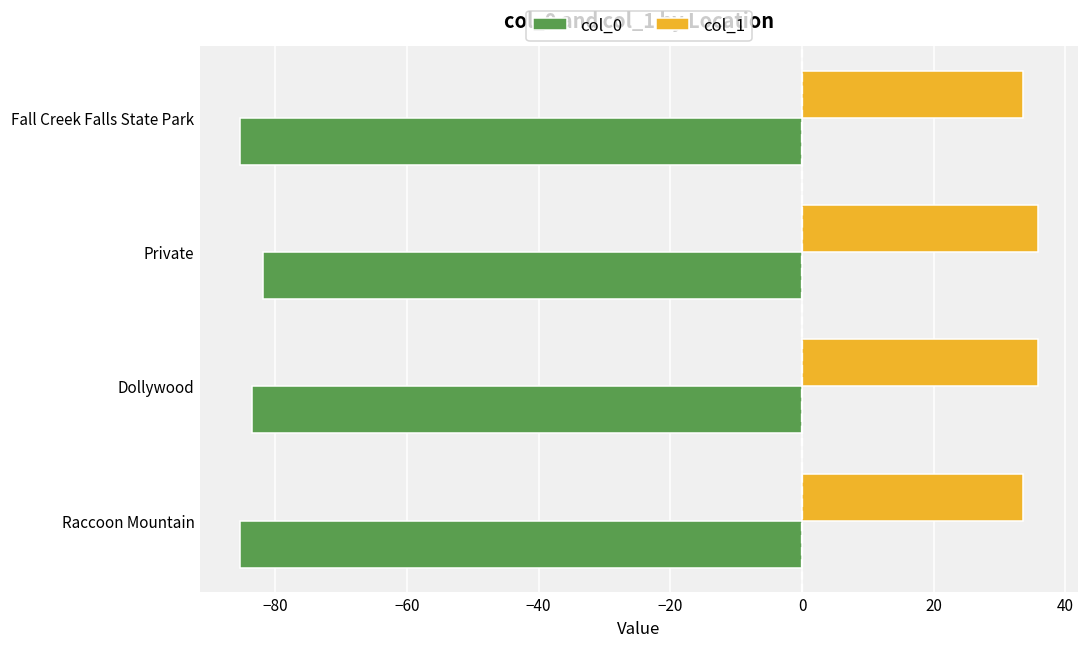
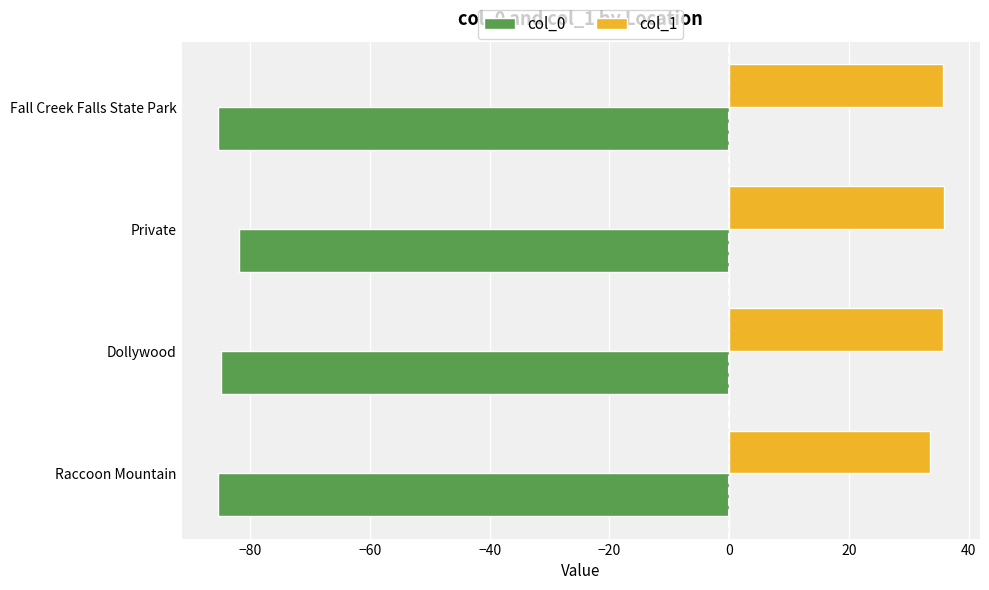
  {
    "col_0": {
      "Fall Creek Falls State Park": -85,
      "Private": -82,
-     "Dollywood": -84,
+     "Dollywood": -85,
      "Raccoon Mountain": -85
    },
    "col_1": {
-     "Fall Creek Falls State Park": 34,
+     "Fall Creek Falls State Park": 36,
      "Private": 36,
      "Dollywood": 36,
      "Raccoon Mountain": 34
    }
  }
